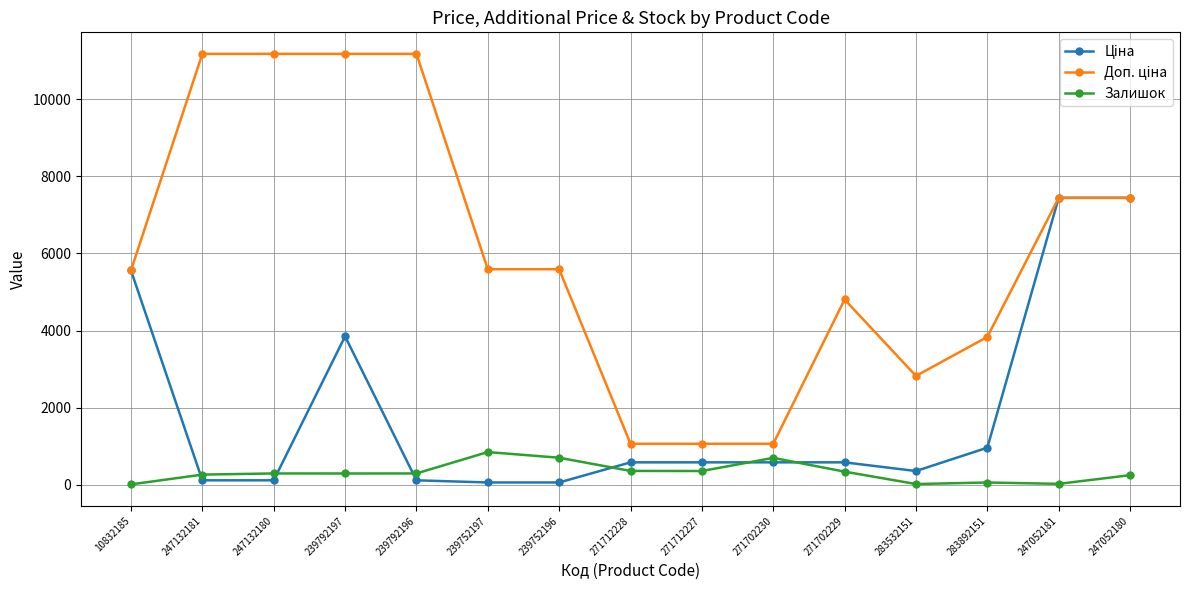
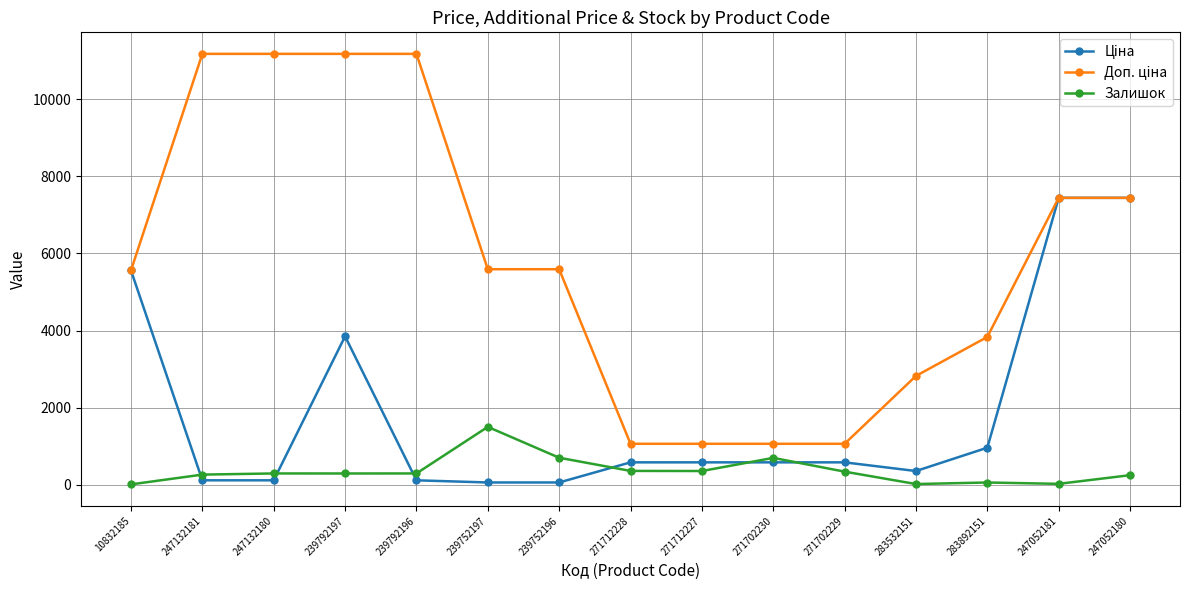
  {
    "Ціна": {
      "247132181": 100,
      "247132180": 100,
      "239792197": 3800,
      "239792196": 100,
      "239752197": 100,
      "239752196": 100,
      "271712228": 600,
      "271712227": 600,
      "271702230": 600,
      "271702229": 600,
      "283532151": 400,
      "283892151": 1000
    },
    "Доп. ціна": {
      "247132181": 11200,
      "247132180": 11200,
      "239792197": 11200,
      "239792196": 11200,
      "239752197": 5600,
      "239752196": 5600,
      "271712228": 1100,
      "271712227": 1100,
      "271702230": 1100,
-     "271702229": 4800,
+     "271702229": 1100,
      "283532151": 2800,
      "283892151": 3800
    },
    "Залишок": {
      "10832185": 0,
      "247132181": 300,
      "247132180": 300,
      "239792197": 300,
      "239792196": 300,
-     "239752197": 800,
+     "239752197": 1500,
      "239752196": 700,
      "271712228": 400,
      "271712227": 400,
      "271702230": 700,
      "271702229": 300,
      "283532151": 0,
      "283892151": 100,
      "247052181": 0,
      "247052180": 200
    }
  }
